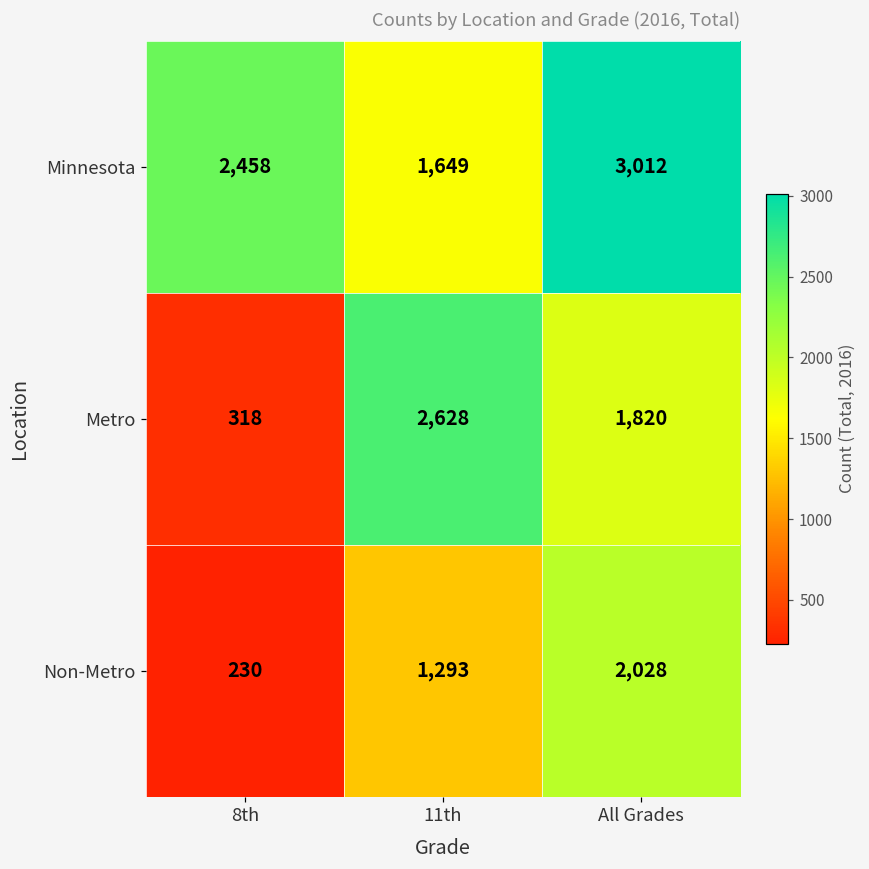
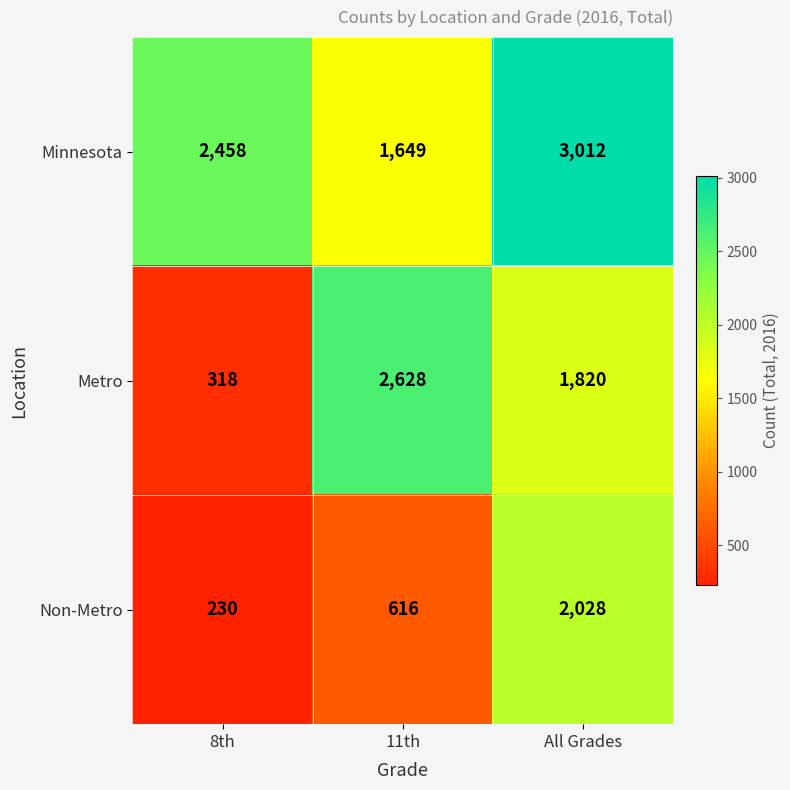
  {
    "Minnesota": {
      "8th": "2,458",
      "11th": "1,649",
      "All Grades": "3,012"
    },
    "Metro": {
      "8th": "318",
      "11th": "2,628",
      "All Grades": "1,820"
    },
    "Non-Metro": {
      "8th": "230",
-     "11th": "1,293",
+     "11th": "616",
      "All Grades": "2,028"
    }
  }
